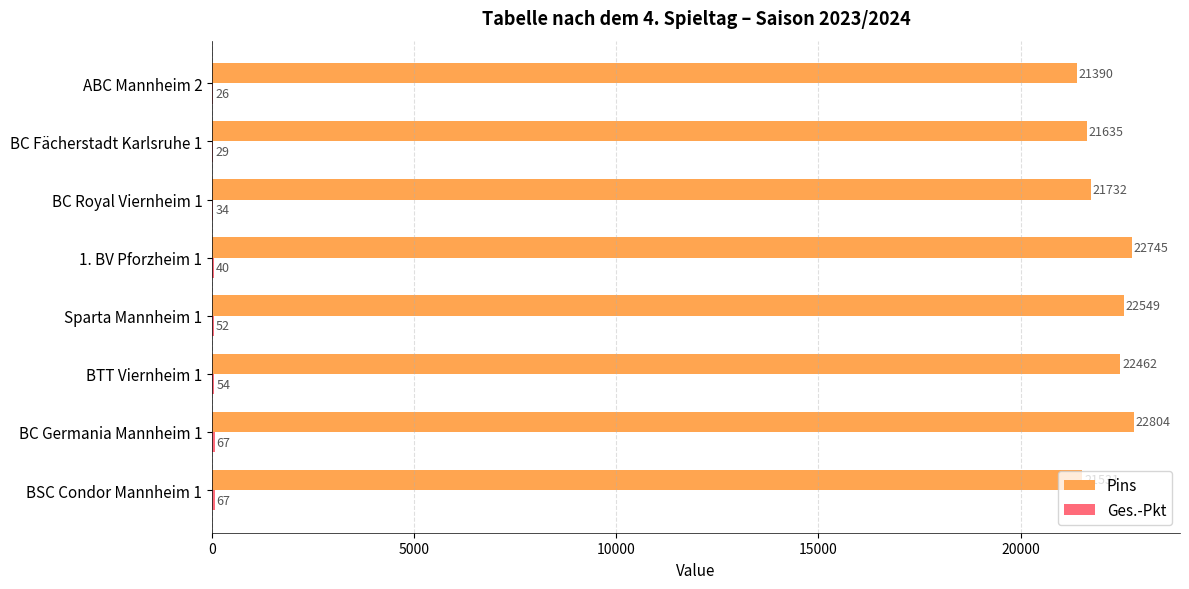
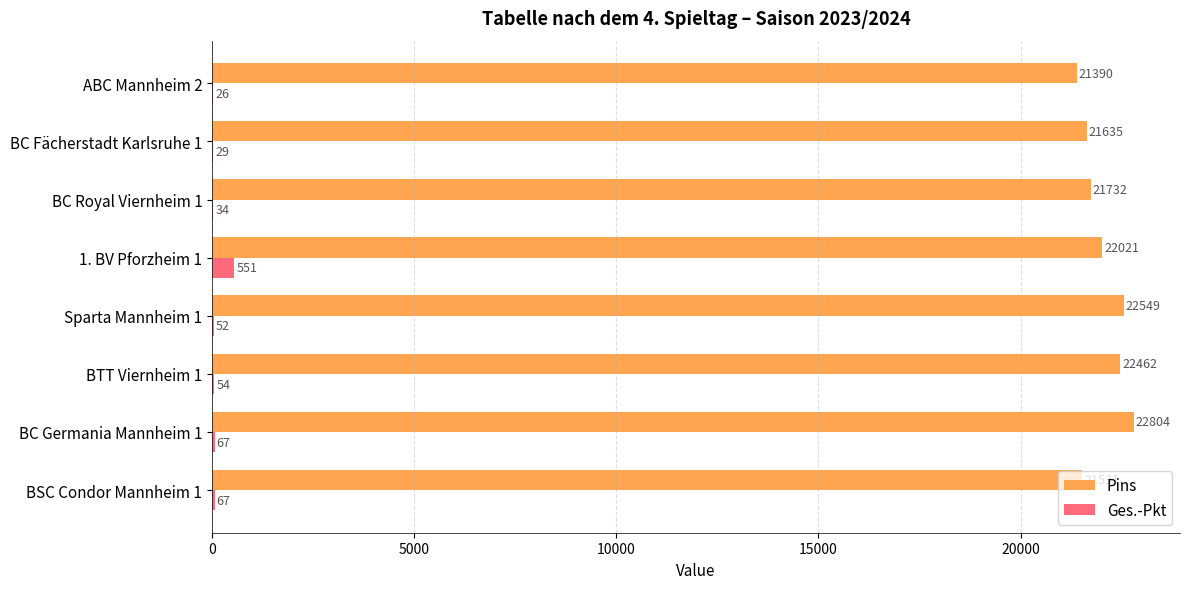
  {
    "Pins": {
      "ABC Mannheim 2": 21390,
      "BC Fächerstadt Karlsruhe 1": 21635,
      "BC Royal Viernheim 1": 21732,
-     "1. BV Pforzheim 1": 22745,
+     "1. BV Pforzheim 1": 22021,
      "Sparta Mannheim 1": 22549,
      "BTT Viernheim 1": 22462,
      "BC Germania Mannheim 1": 22804
    },
    "Ges.-Pkt": {
      "ABC Mannheim 2": 26,
      "BC Fächerstadt Karlsruhe 1": 29,
      "BC Royal Viernheim 1": 34,
-     "1. BV Pforzheim 1": 40,
+     "1. BV Pforzheim 1": 551,
      "Sparta Mannheim 1": 52,
      "BTT Viernheim 1": 54,
      "BC Germania Mannheim 1": 67,
      "BSC Condor Mannheim 1": 67
    }
  }
